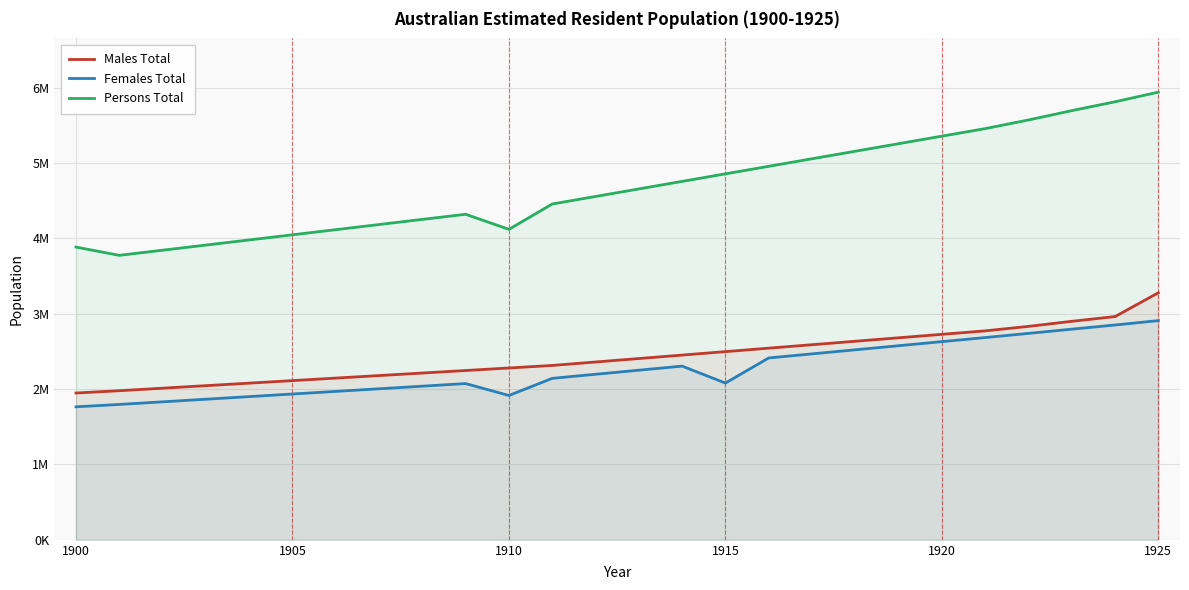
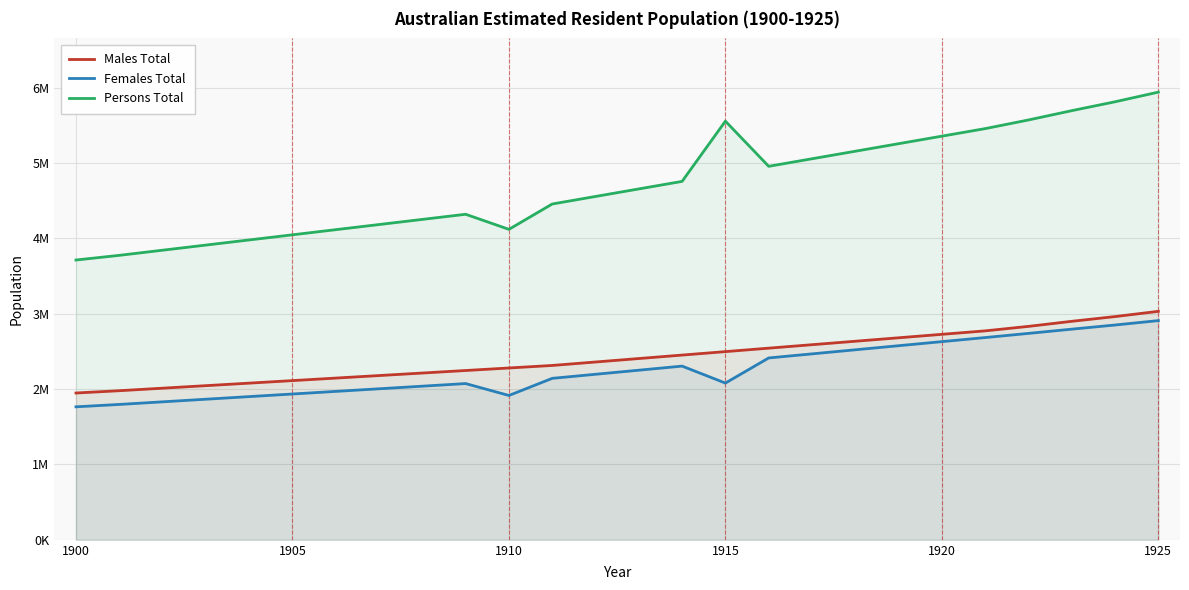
  {
    "Males Total": {
      "1900": 1900000,
      "1905": 2100000,
      "1910": 2300000,
      "1915": 2500000,
      "1920": 2700000,
-     "1925": 3300000
+     "1925": 3000000
    },
    "Females Total": {
      "1900": 1800000,
      "1905": 1900000,
      "1910": 1900000,
      "1915": 2100000,
      "1920": 2600000,
      "1925": 2900000
    },
    "Persons Total": {
-     "1900": 3900000,
+     "1900": 3700000,
      "1905": 4000000,
      "1910": 4100000,
-     "1915": 4900000,
+     "1915": 5600000,
      "1920": 5400000,
      "1925": 5900000
    }
  }
